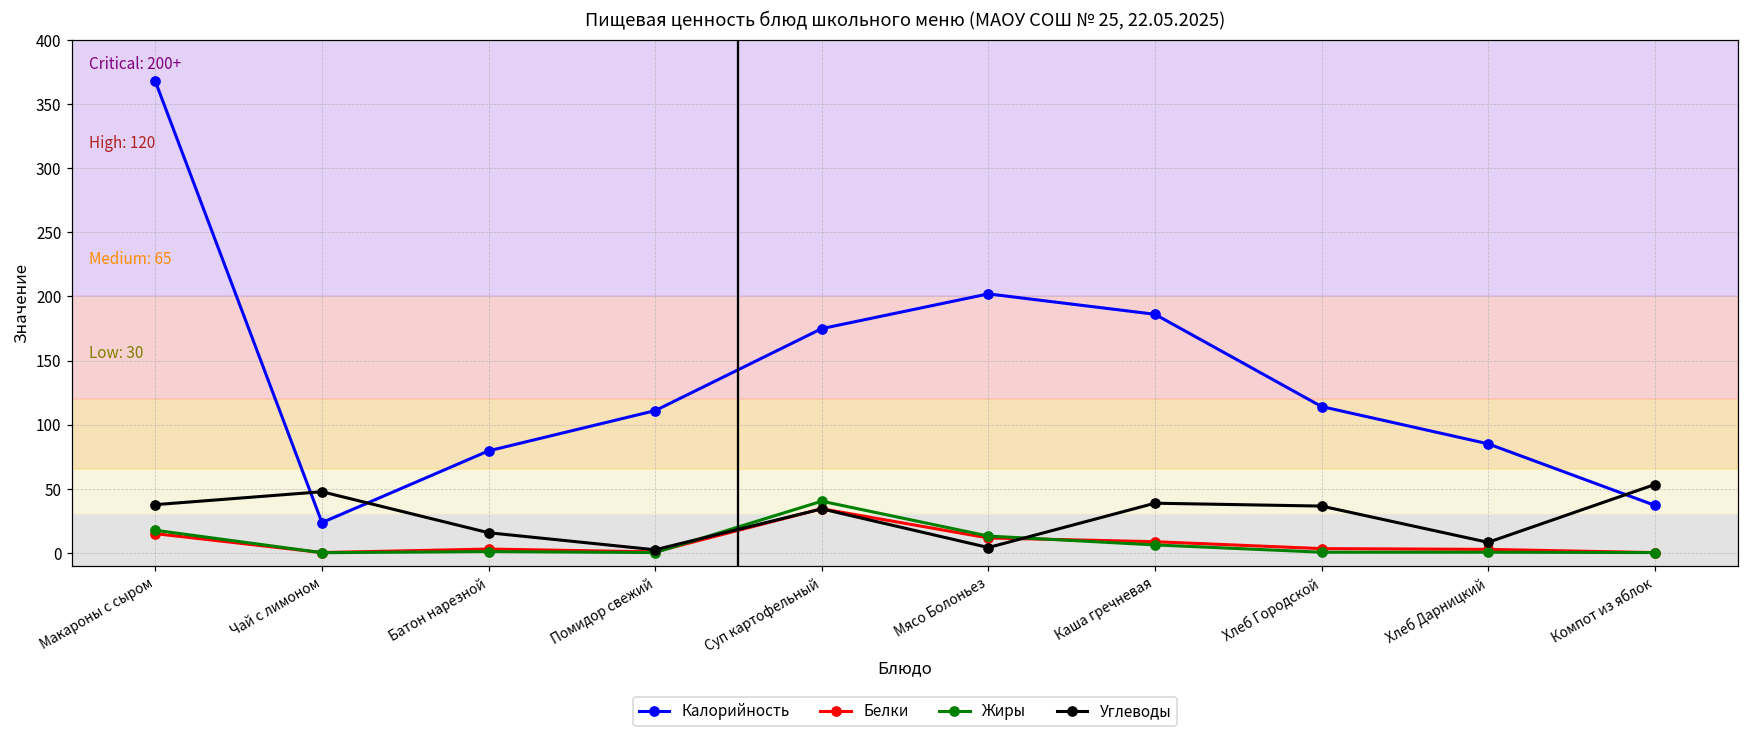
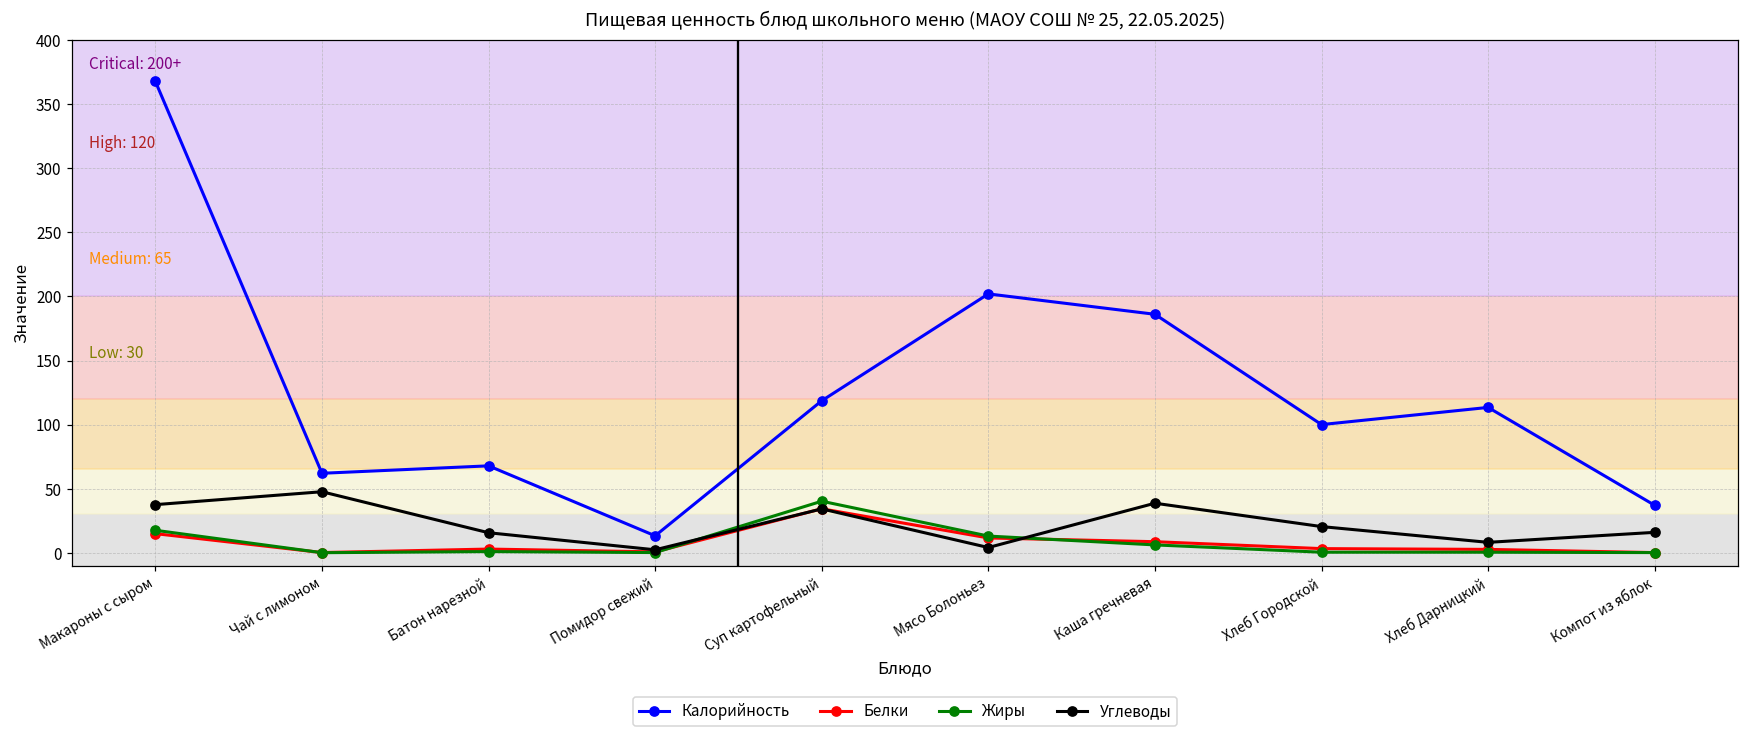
  {
    "Калорийность": {
-     "Чай с лимоном": 24,
-     "Батон нарезной": 80,
-     "Помидор свежий": 111,
-     "Суп картофельный": 175,
+     "Чай с лимоном": 62,
+     "Батон нарезной": 68,
+     "Помидор свежий": 13,
+     "Суп картофельный": 119,
      "Мясо Болоньез": 202,
      "Каша гречневая": 186,
-     "Хлеб Городской": 114,
-     "Хлеб Дарницкий": 85,
+     "Хлеб Городской": 100,
+     "Хлеб Дарницкий": 113,
      "Компот из яблок": 37
    },
    "Белки": {
      "Макароны с сыром": 15,
      "Каша гречневая": 9,
      "Хлеб Городской": 3,
      "Хлеб Дарницкий": 3
    },
    "Жиры": {
      "Макароны с сыром": 18,
      "Суп картофельный": 40,
      "Каша гречневая": 6,
      "Хлеб Городской": 0,
      "Хлеб Дарницкий": 0
    },
    "Углеводы": {
      "Макароны с сыром": 38,
      "Чай с лимоном": 48,
      "Батон нарезной": 16,
      "Мясо Болоньез": 4,
      "Каша гречневая": 39,
-     "Хлеб Городской": 36,
+     "Хлеб Городской": 20,
      "Хлеб Дарницкий": 8,
-     "Компот из яблок": 53
+     "Компот из яблок": 16
    }
  }
